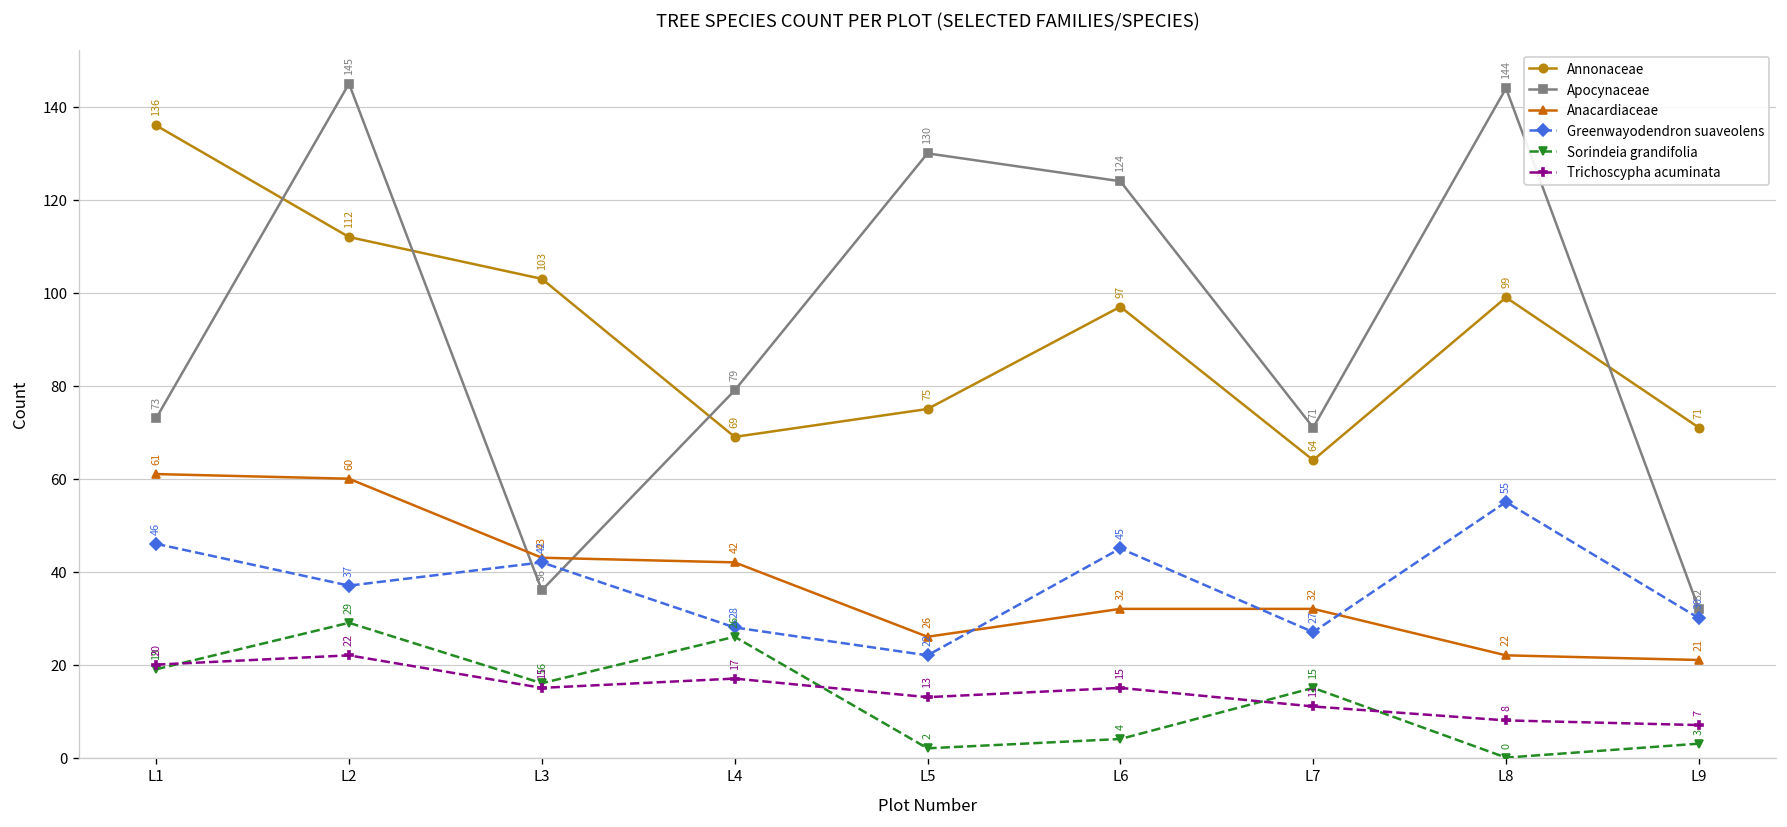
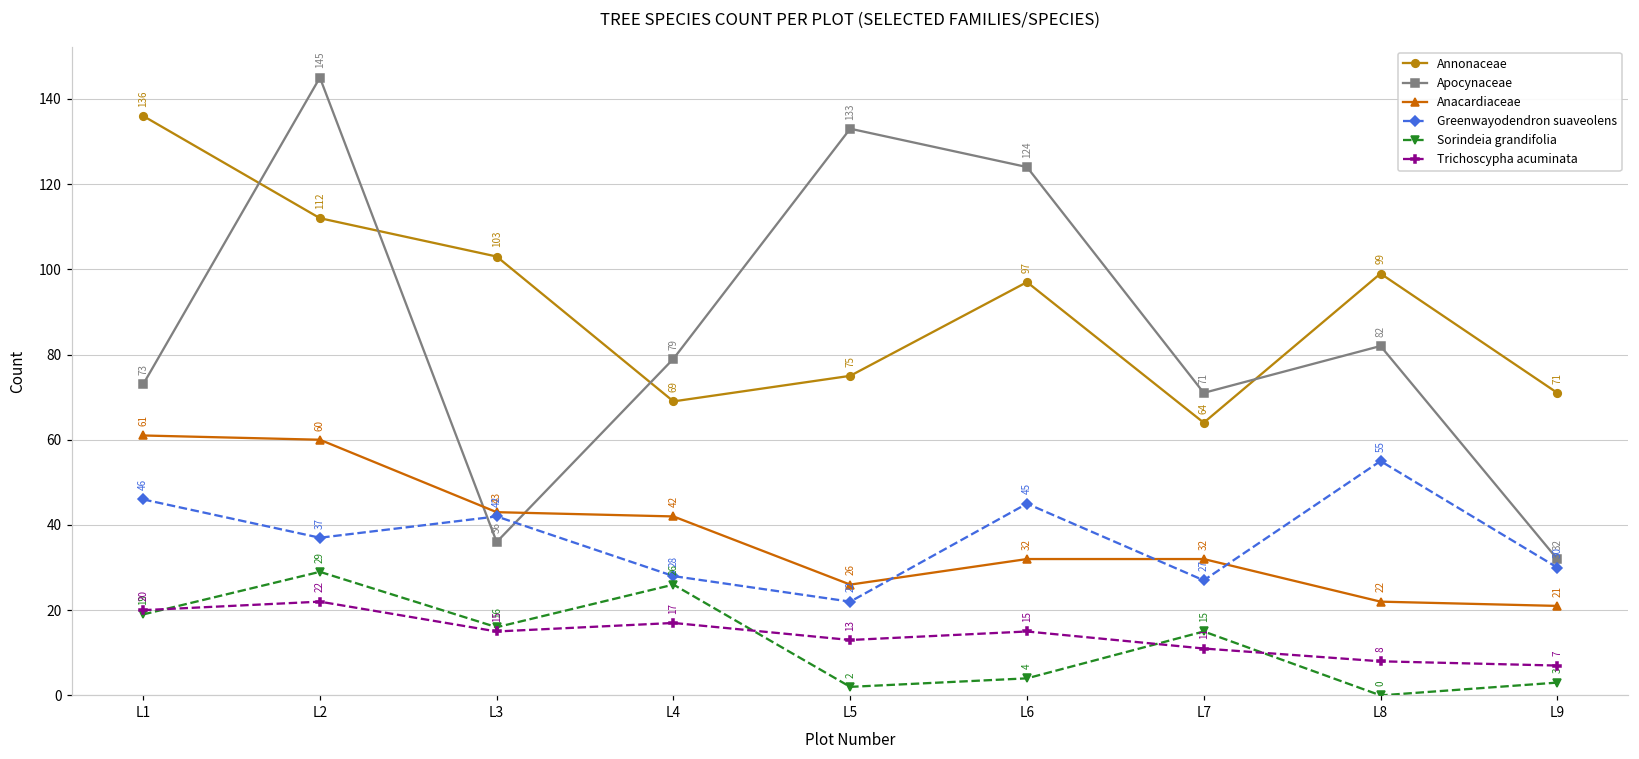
  {
    "Apocynaceae": {
      "L1": 73,
      "L2": 145,
      "L3": 36,
      "L4": 79,
-     "L5": 130,
+     "L5": 133,
      "L6": 124,
      "L7": 71,
-     "L8": 144
+     "L8": 82
    },
    "Greenwayodendron suaveolens": {
      "L1": 46,
      "L2": 37,
      "L6": 45,
      "L8": 55
    },
    "Sorindeia grandifolia": {
      "L2": 29,
      "L5": 2,
      "L6": 4,
      "L7": 15,
      "L8": 0
    },
    "Trichoscypha acuminata": {
      "L2": 22,
      "L4": 17,
      "L5": 13,
      "L6": 15,
      "L8": 8,
      "L9": 7
    }
  }
